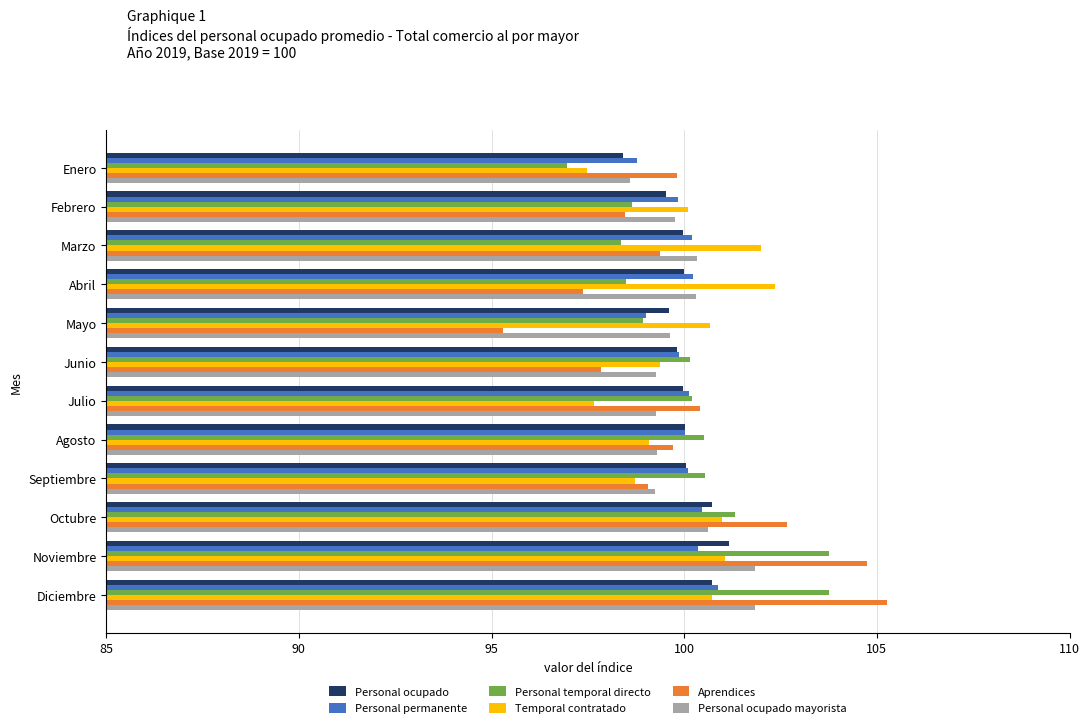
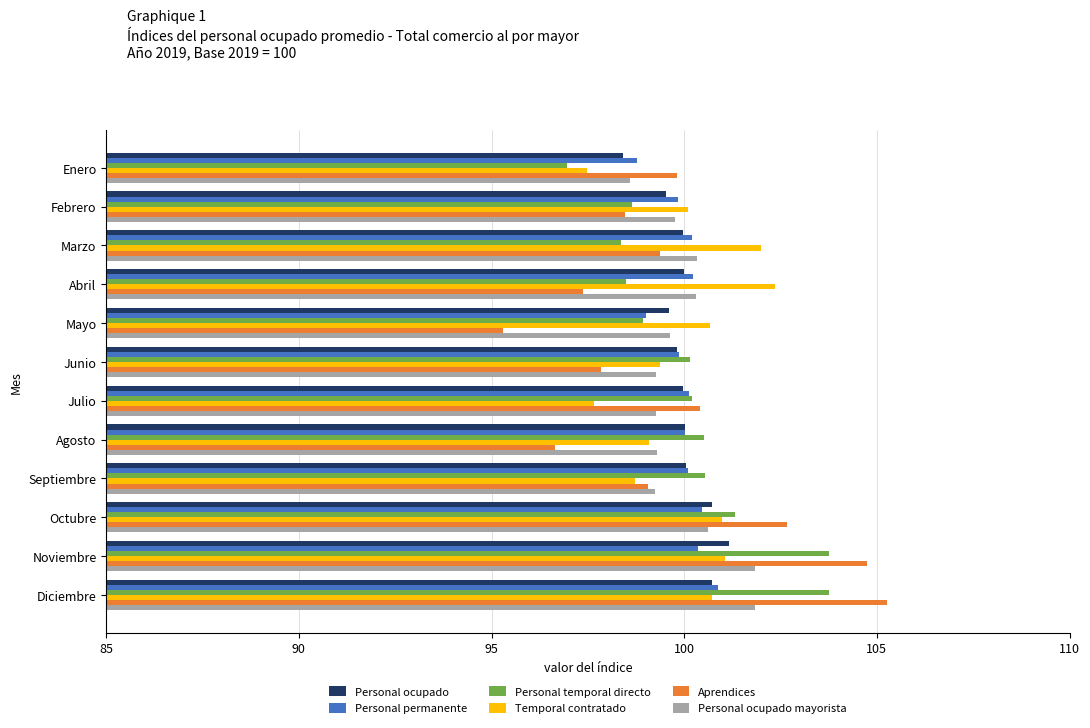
  {
    "Personal ocupado": {
      "Enero": 98.4,
      "Febrero": 99.5,
      "Marzo": 100.0,
      "Abril": 100.0,
      "Mayo": 99.6,
      "Junio": 99.8,
      "Julio": 100.0,
      "Agosto": 100.0,
      "Septiembre": 100.1,
      "Octubre": 100.7,
      "Noviembre": 101.2,
      "Diciembre": 100.7
    },
    "Personal permanente": {
      "Enero": 98.8,
      "Febrero": 99.8,
      "Marzo": 100.2,
      "Abril": 100.2,
      "Mayo": 99.0,
      "Junio": 99.9,
      "Julio": 100.1,
      "Agosto": 100.0,
      "Septiembre": 100.1,
      "Octubre": 100.5,
      "Noviembre": 100.4,
      "Diciembre": 100.9
    },
    "Personal temporal directo": {
      "Enero": 96.9,
      "Febrero": 98.6,
      "Marzo": 98.4,
      "Abril": 98.5,
      "Mayo": 98.9,
      "Junio": 100.1,
      "Julio": 100.2,
      "Agosto": 100.5,
      "Septiembre": 100.5,
      "Octubre": 101.3,
      "Noviembre": 103.7,
      "Diciembre": 103.7
    },
    "Temporal contratado": {
      "Enero": 97.5,
      "Febrero": 100.1,
      "Marzo": 102.0,
      "Abril": 102.4,
      "Mayo": 100.7,
      "Junio": 99.4,
      "Julio": 97.7,
      "Agosto": 99.1,
      "Septiembre": 98.7,
      "Octubre": 101.0,
      "Noviembre": 101.1,
      "Diciembre": 100.7
    },
    "Aprendices": {
      "Enero": 99.8,
      "Febrero": 98.5,
      "Marzo": 99.4,
      "Abril": 97.4,
      "Mayo": 95.3,
      "Junio": 97.8,
      "Julio": 100.4,
-     "Agosto": 99.7,
+     "Agosto": 96.6,
      "Septiembre": 99.1,
      "Octubre": 102.7,
      "Noviembre": 104.7,
      "Diciembre": 105.3
    },
    "Personal ocupado mayorista": {
      "Enero": 98.6,
      "Febrero": 99.8,
      "Marzo": 100.3,
      "Abril": 100.3,
      "Mayo": 99.6,
      "Junio": 99.3,
      "Julio": 99.3,
      "Agosto": 99.3,
      "Septiembre": 99.2,
      "Octubre": 100.6,
      "Noviembre": 101.8,
      "Diciembre": 101.8
    }
  }
